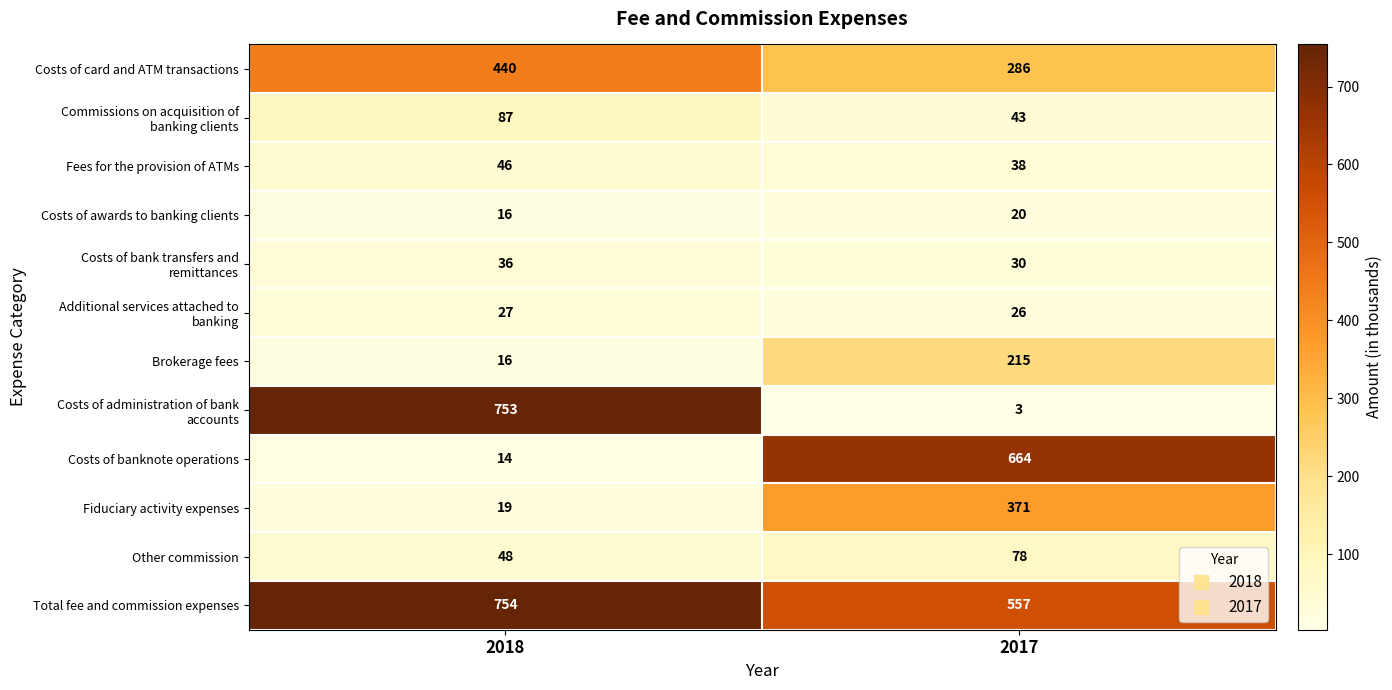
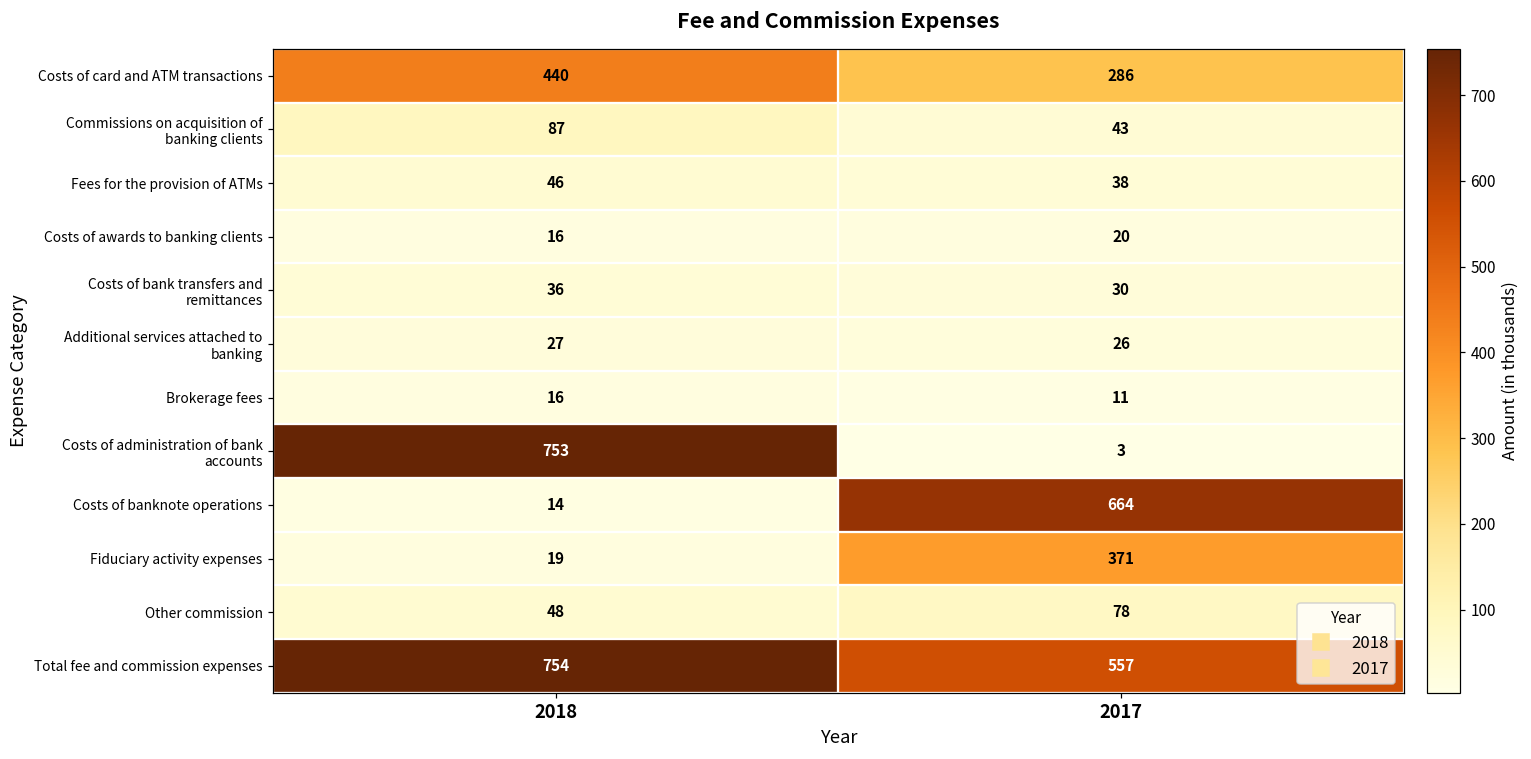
  {
    "Costs of card and ATM transactions": {
      "2018": 440,
      "2017": 286
    },
    "Commissions on acquisition of banking clients": {
      "2018": 87,
      "2017": 43
    },
    "Fees for the provision of ATMs": {
      "2018": 46,
      "2017": 38
    },
    "Costs of awards to banking clients": {
      "2018": 16,
      "2017": 20
    },
    "Costs of bank transfers and remittances": {
      "2018": 36,
      "2017": 30
    },
    "Additional services attached to banking": {
      "2018": 27,
      "2017": 26
    },
    "Brokerage fees": {
      "2018": 16,
-     "2017": 215
+     "2017": 11
    },
    "Costs of administration of bank accounts": {
      "2018": 753,
      "2017": 3
    },
    "Costs of banknote operations": {
      "2018": 14,
      "2017": 664
    },
    "Fiduciary activity expenses": {
      "2018": 19,
      "2017": 371
    },
    "Other commission": {
      "2018": 48,
      "2017": 78
    },
    "Total fee and commission expenses": {
      "2018": 754,
      "2017": 557
    }
  }
